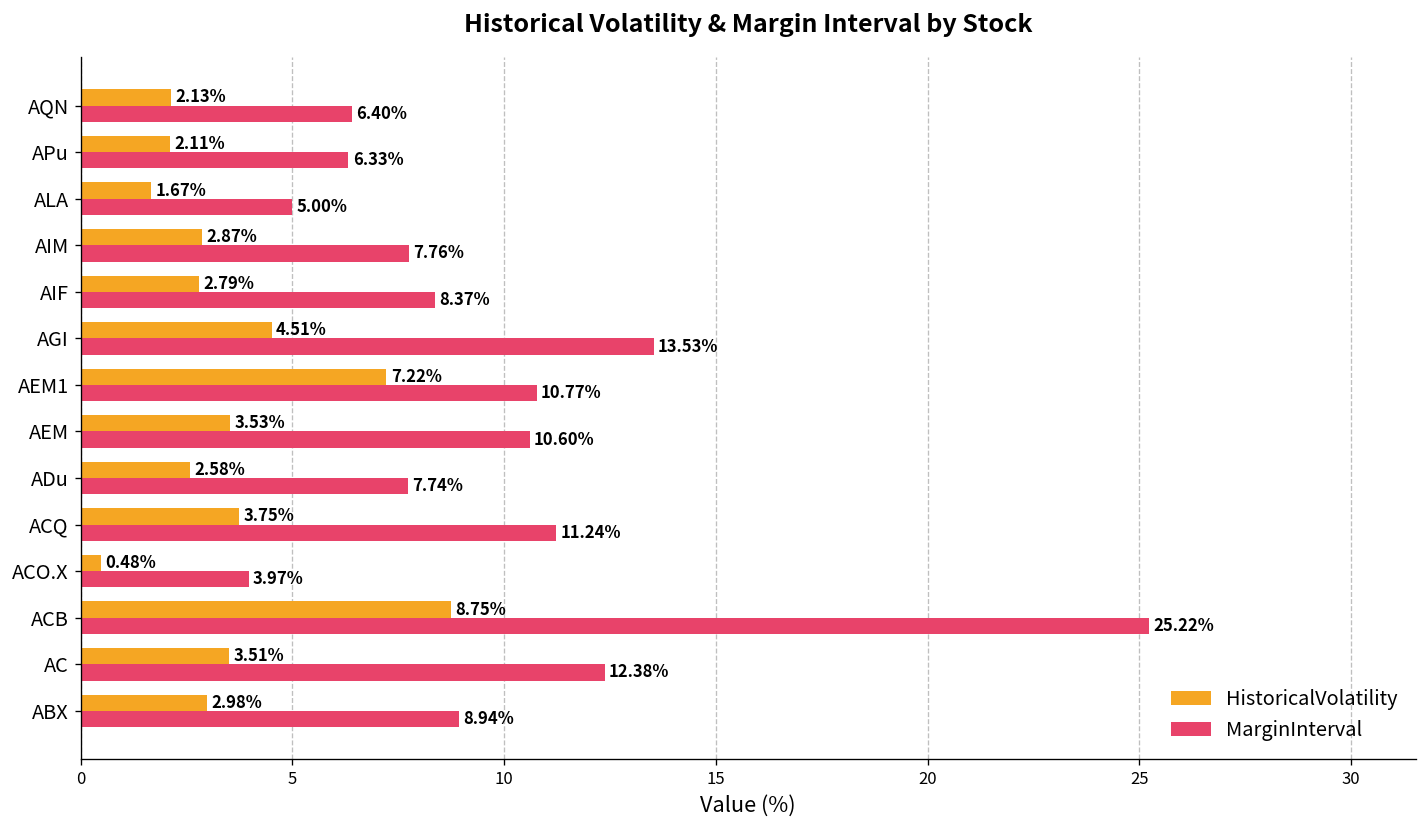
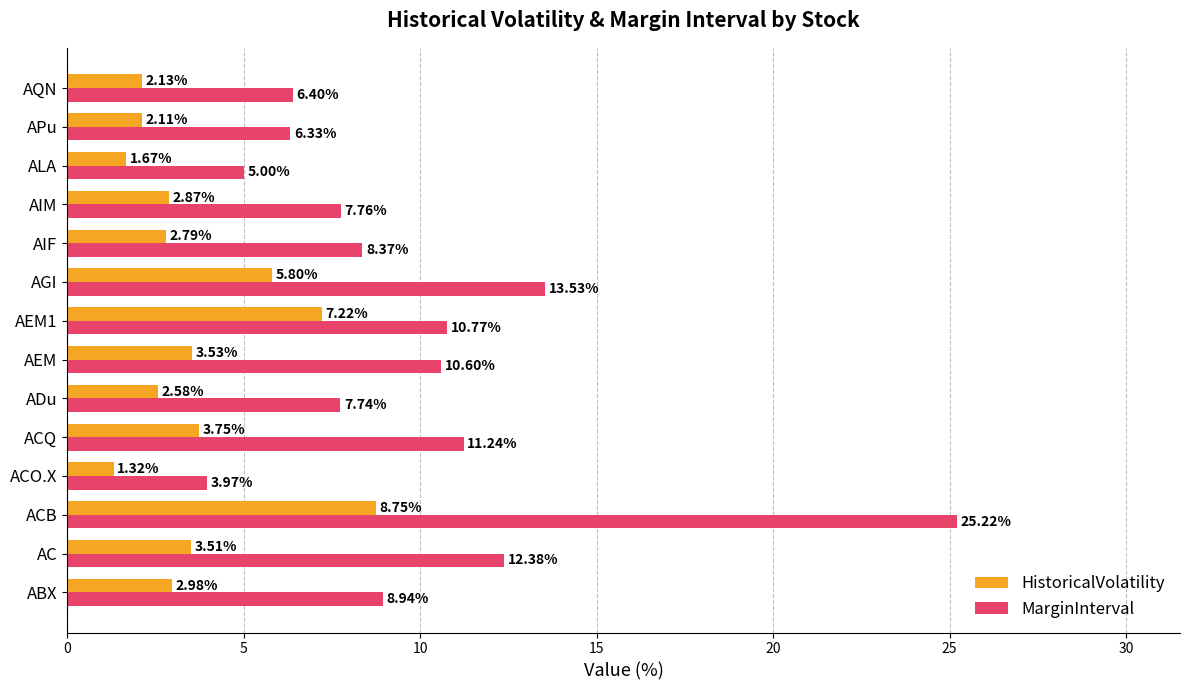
  {
    "HistoricalVolatility": {
      "AQN": "2.13%",
      "APu": "2.11%",
      "ALA": "1.67%",
      "AIM": "2.87%",
      "AIF": "2.79%",
-     "AGI": "4.51%",
+     "AGI": "5.80%",
      "AEM1": "7.22%",
      "AEM": "3.53%",
      "ADu": "2.58%",
      "ACQ": "3.75%",
-     "ACO.X": "0.48%",
+     "ACO.X": "1.32%",
      "ACB": "8.75%",
      "AC": "3.51%",
      "ABX": "2.98%"
    },
    "MarginInterval": {
      "AQN": "6.40%",
      "APu": "6.33%",
      "ALA": "5.00%",
      "AIM": "7.76%",
      "AIF": "8.37%",
      "AGI": "13.53%",
      "AEM1": "10.77%",
      "AEM": "10.60%",
      "ADu": "7.74%",
      "ACQ": "11.24%",
      "ACO.X": "3.97%",
      "ACB": "25.22%",
      "AC": "12.38%",
      "ABX": "8.94%"
    }
  }
